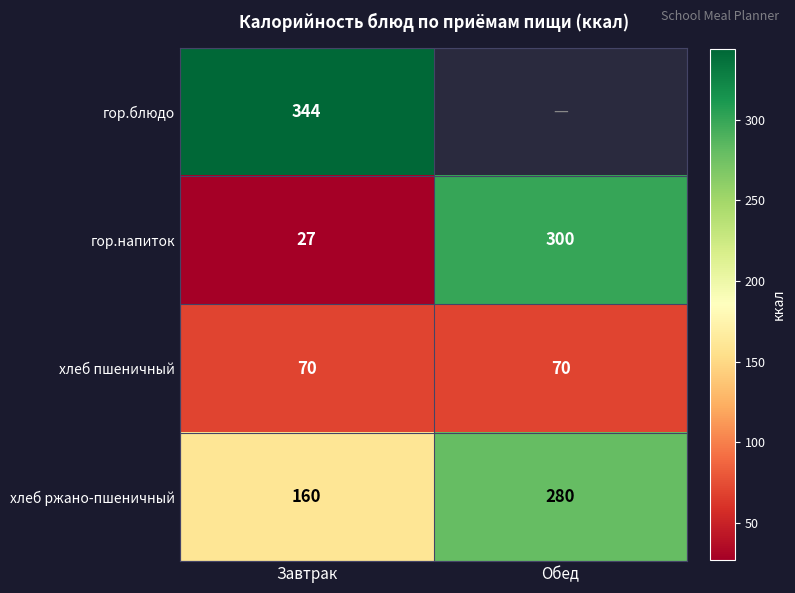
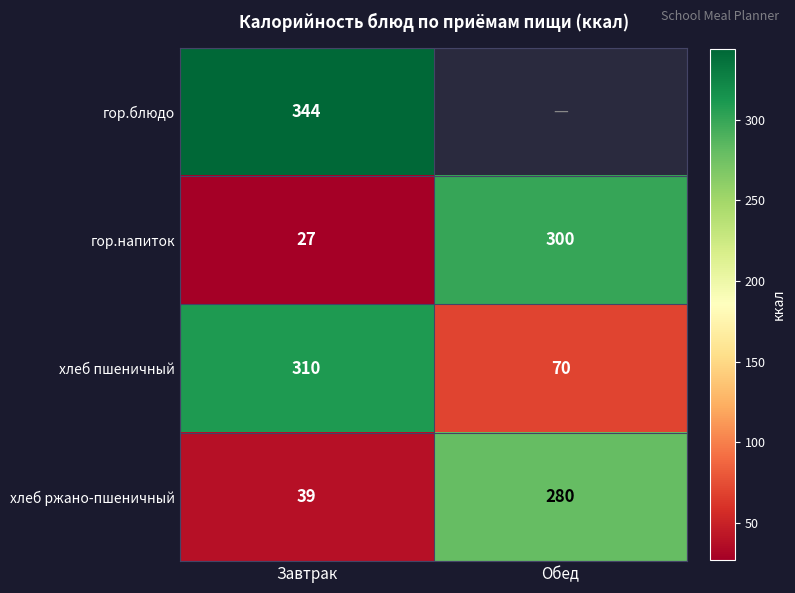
  {
    "гор.блюдо": {
      "Завтрак": 344
    },
    "гор.напиток": {
      "Завтрак": 27,
      "Обед": 300
    },
    "хлеб пшеничный": {
-     "Завтрак": 70,
+     "Завтрак": 310,
      "Обед": 70
    },
    "хлеб ржано-пшеничный": {
-     "Завтрак": 160,
+     "Завтрак": 39,
      "Обед": 280
    }
  }
